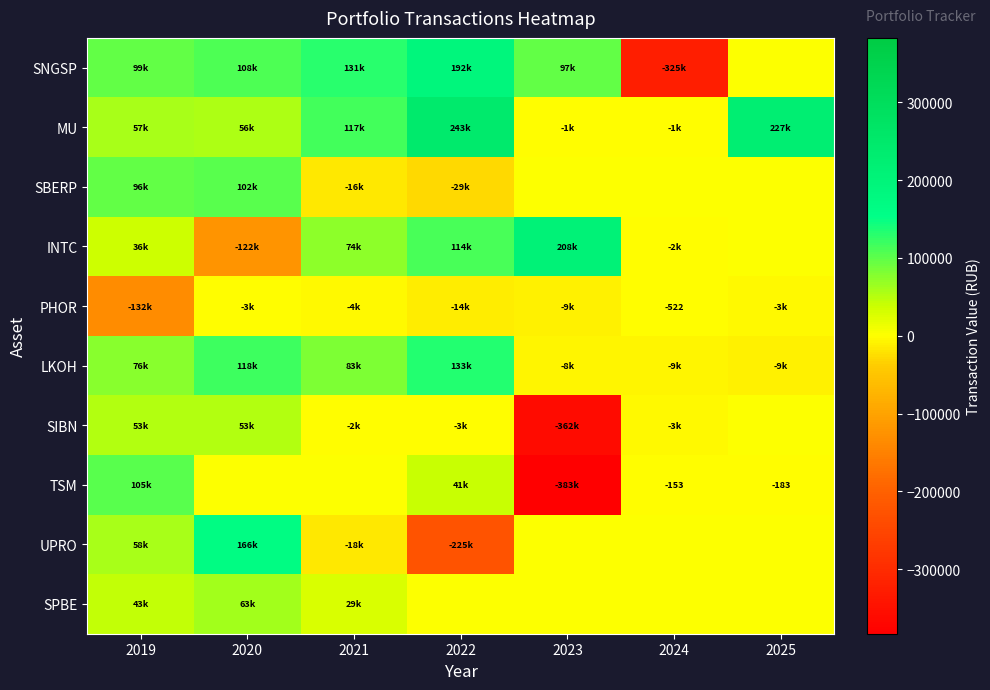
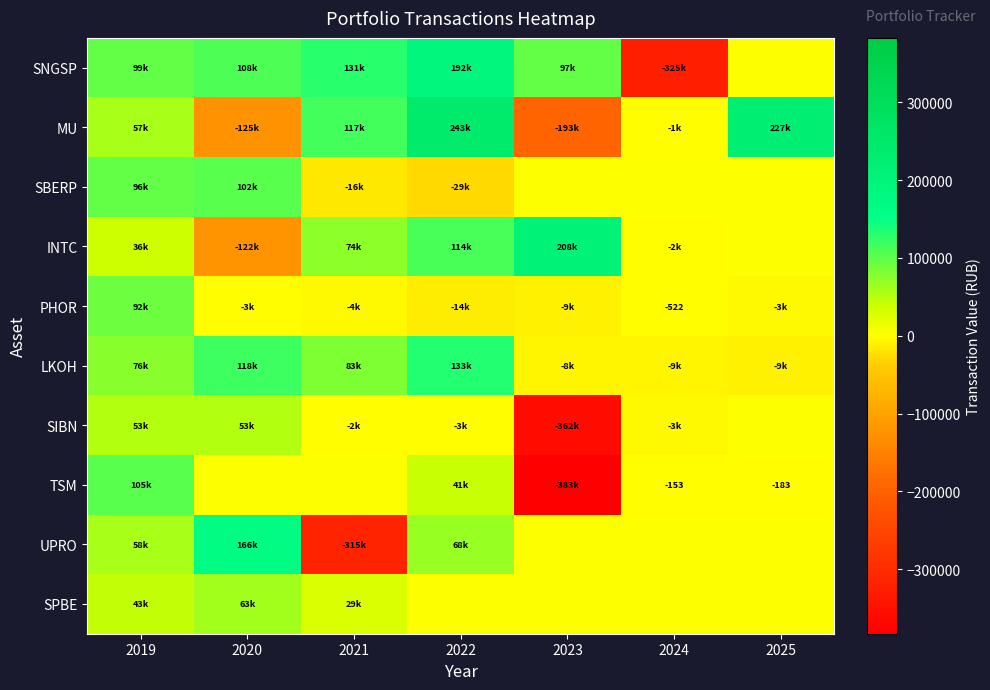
  {
    "SNGSP": {
      "2019": "99k",
      "2020": "108k",
      "2021": "131k",
      "2022": "192k",
      "2023": "97k",
      "2024": "-325k"
    },
    "MU": {
      "2019": "57k",
-     "2020": "56k",
+     "2020": "-125k",
      "2021": "117k",
      "2022": "243k",
-     "2023": "-1k",
+     "2023": "-193k",
      "2024": "-1k",
      "2025": "227k"
    },
    "SBERP": {
      "2019": "96k",
      "2020": "102k",
      "2021": "-16k",
      "2022": "-29k"
    },
    "INTC": {
      "2019": "36k",
      "2020": "-122k",
      "2021": "74k",
      "2022": "114k",
      "2023": "208k",
      "2024": "-2k"
    },
    "PHOR": {
-     "2019": "-132k",
+     "2019": "92k",
      "2020": "-3k",
      "2021": "-4k",
      "2022": "-14k",
      "2023": "-9k",
      "2024": "-522",
      "2025": "-3k"
    },
    "LKOH": {
      "2019": "76k",
      "2020": "118k",
      "2021": "83k",
      "2022": "133k",
      "2023": "-8k",
      "2024": "-9k",
      "2025": "-9k"
    },
    "SIBN": {
      "2019": "53k",
      "2020": "53k",
      "2021": "-2k",
      "2022": "-3k",
      "2023": "-362k",
      "2024": "-3k"
    },
    "TSM": {
      "2019": "105k",
      "2022": "41k",
      "2023": "-383k",
      "2024": "-153",
      "2025": "-183"
    },
    "UPRO": {
      "2019": "58k",
      "2020": "166k",
-     "2021": "-18k",
-     "2022": "-225k"
+     "2021": "-315k",
+     "2022": "68k"
    },
    "SPBE": {
      "2019": "43k",
      "2020": "63k",
      "2021": "29k"
    }
  }
